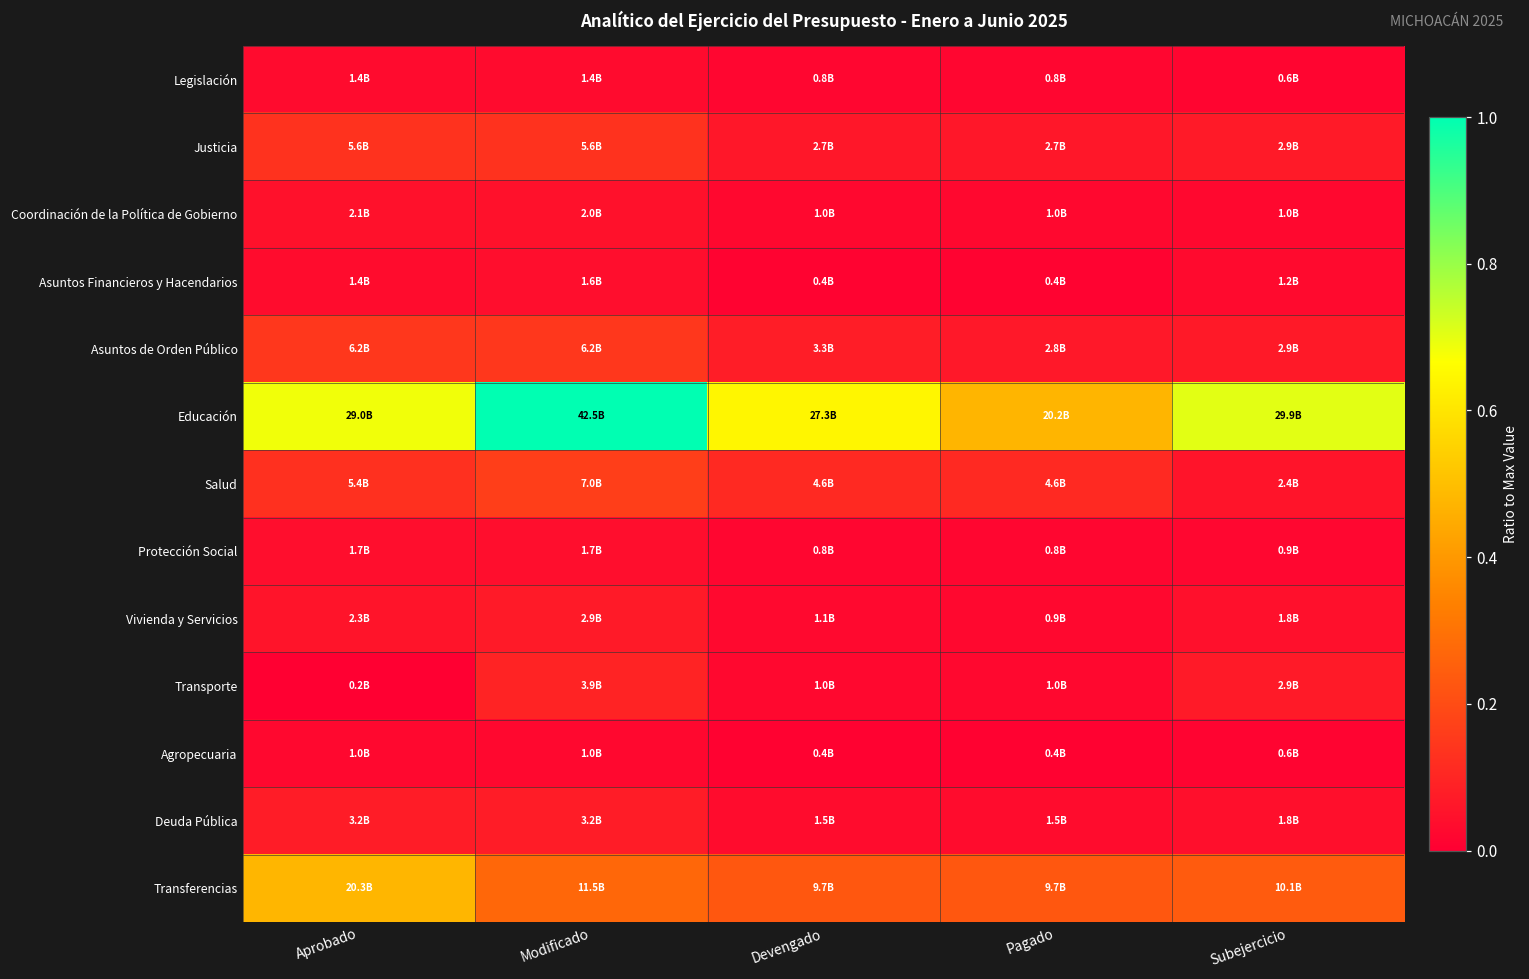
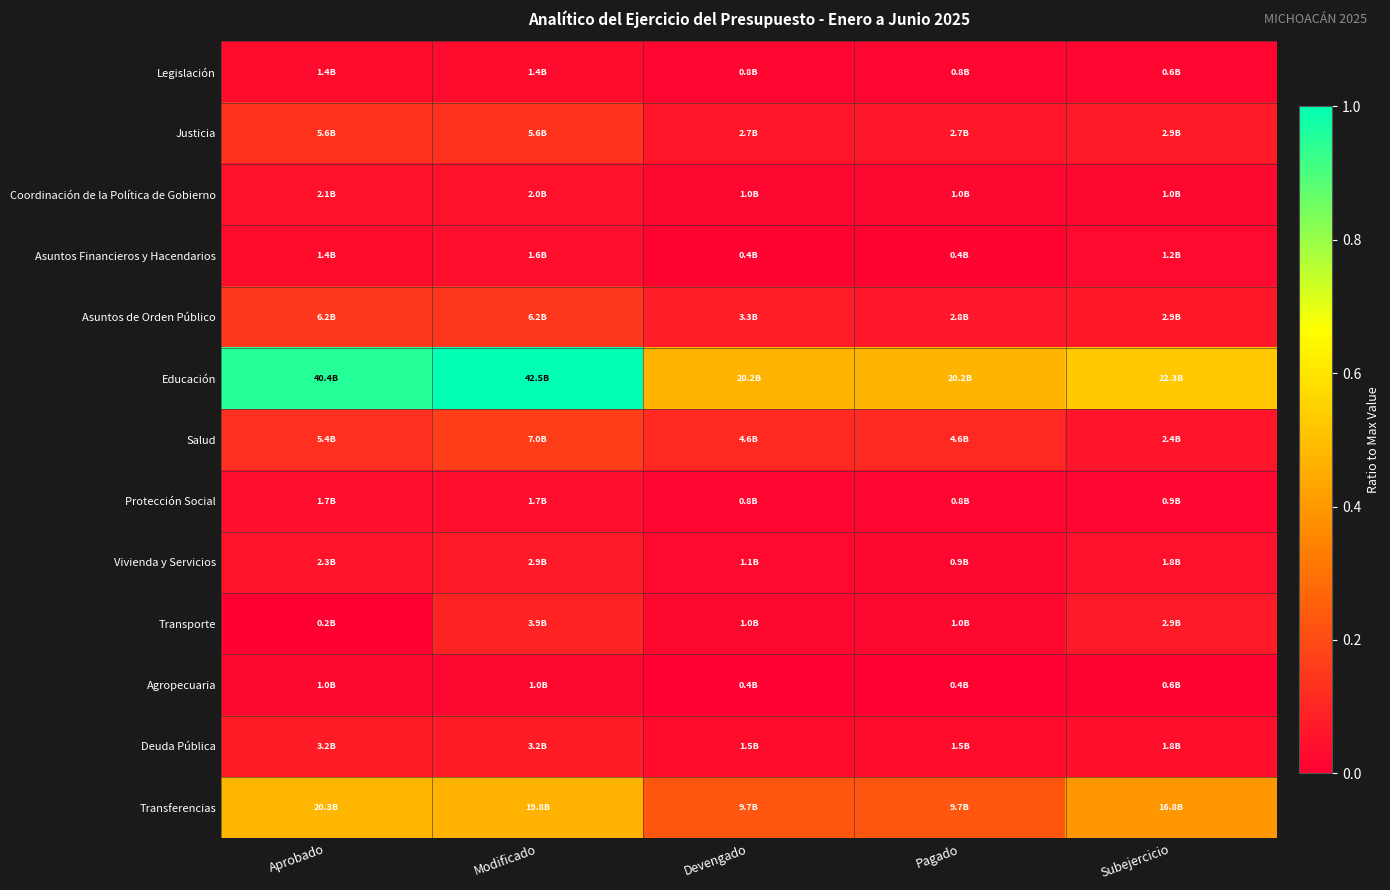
  {
    "Legislación": {
      "Aprobado": "1.4B",
      "Modificado": "1.4B",
      "Devengado": "0.8B",
      "Pagado": "0.8B",
      "Subejercicio": "0.6B"
    },
    "Justicia": {
      "Aprobado": "5.6B",
      "Modificado": "5.6B",
      "Devengado": "2.7B",
      "Pagado": "2.7B",
      "Subejercicio": "2.9B"
    },
    "Coordinación de la Política de Gobierno": {
      "Aprobado": "2.1B",
      "Modificado": "2.0B",
      "Devengado": "1.0B",
      "Pagado": "1.0B",
      "Subejercicio": "1.0B"
    },
    "Asuntos Financieros y Hacendarios": {
      "Aprobado": "1.4B",
      "Modificado": "1.6B",
      "Devengado": "0.4B",
      "Pagado": "0.4B",
      "Subejercicio": "1.2B"
    },
    "Asuntos de Orden Público": {
      "Aprobado": "6.2B",
      "Modificado": "6.2B",
      "Devengado": "3.3B",
      "Pagado": "2.8B",
      "Subejercicio": "2.9B"
    },
    "Educación": {
-     "Aprobado": "29.0B",
+     "Aprobado": "40.4B",
      "Modificado": "42.5B",
-     "Devengado": "27.3B",
+     "Devengado": "20.2B",
      "Pagado": "20.2B",
-     "Subejercicio": "29.9B"
+     "Subejercicio": "22.3B"
    },
    "Salud": {
      "Aprobado": "5.4B",
      "Modificado": "7.0B",
      "Devengado": "4.6B",
      "Pagado": "4.6B",
      "Subejercicio": "2.4B"
    },
    "Protección Social": {
      "Aprobado": "1.7B",
      "Modificado": "1.7B",
      "Devengado": "0.8B",
      "Pagado": "0.8B",
      "Subejercicio": "0.9B"
    },
    "Vivienda y Servicios": {
      "Aprobado": "2.3B",
      "Modificado": "2.9B",
      "Devengado": "1.1B",
      "Pagado": "0.9B",
      "Subejercicio": "1.8B"
    },
    "Transporte": {
      "Aprobado": "0.2B",
      "Modificado": "3.9B",
      "Devengado": "1.0B",
      "Pagado": "1.0B",
      "Subejercicio": "2.9B"
    },
    "Agropecuaria": {
      "Aprobado": "1.0B",
      "Modificado": "1.0B",
      "Devengado": "0.4B",
      "Pagado": "0.4B",
      "Subejercicio": "0.6B"
    },
    "Deuda Pública": {
      "Aprobado": "3.2B",
      "Modificado": "3.2B",
      "Devengado": "1.5B",
      "Pagado": "1.5B",
      "Subejercicio": "1.8B"
    },
    "Transferencias": {
      "Aprobado": "20.3B",
-     "Modificado": "11.5B",
+     "Modificado": "19.8B",
      "Devengado": "9.7B",
      "Pagado": "9.7B",
-     "Subejercicio": "10.1B"
+     "Subejercicio": "16.8B"
    }
  }
